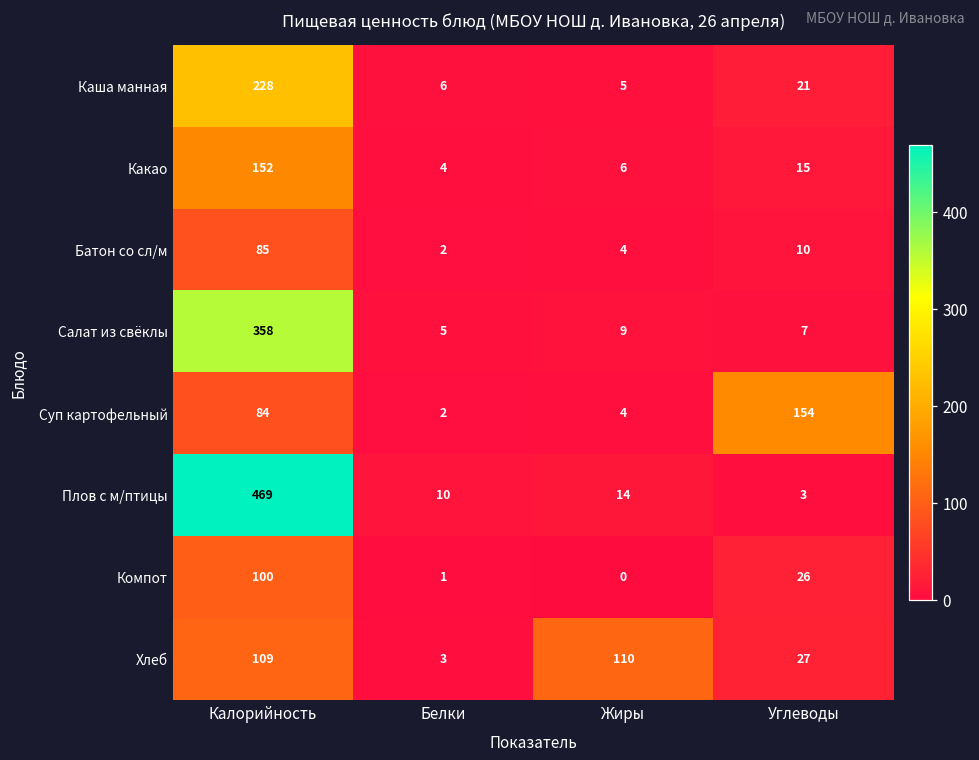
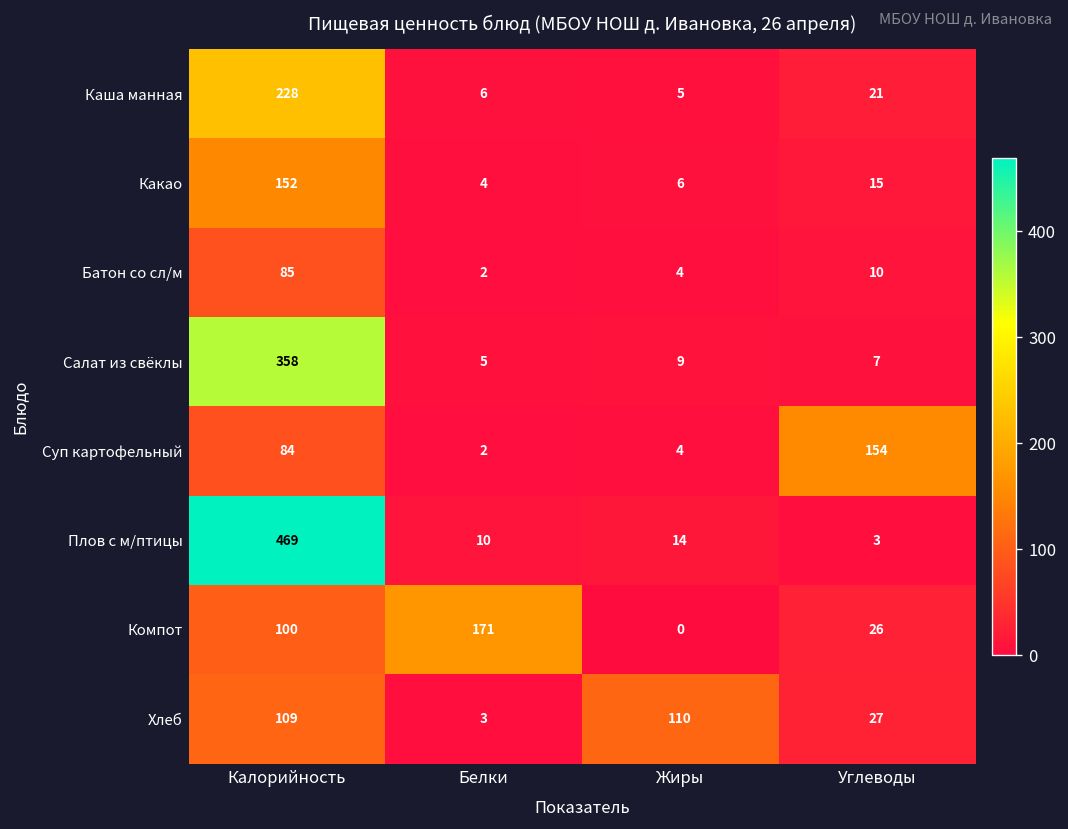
  {
    "Каша манная": {
      "Калорийность": 228,
      "Белки": 6,
      "Жиры": 5,
      "Углеводы": 21
    },
    "Какао": {
      "Калорийность": 152,
      "Белки": 4,
      "Жиры": 6,
      "Углеводы": 15
    },
    "Батон со сл/м": {
      "Калорийность": 85,
      "Белки": 2,
      "Жиры": 4,
      "Углеводы": 10
    },
    "Салат из свёклы": {
      "Калорийность": 358,
      "Белки": 5,
      "Жиры": 9,
      "Углеводы": 7
    },
    "Суп картофельный": {
      "Калорийность": 84,
      "Белки": 2,
      "Жиры": 4,
      "Углеводы": 154
    },
    "Плов с м/птицы": {
      "Калорийность": 469,
      "Белки": 10,
      "Жиры": 14,
      "Углеводы": 3
    },
    "Компот": {
      "Калорийность": 100,
-     "Белки": 1,
+     "Белки": 171,
      "Жиры": 0,
      "Углеводы": 26
    },
    "Хлеб": {
      "Калорийность": 109,
      "Белки": 3,
      "Жиры": 110,
      "Углеводы": 27
    }
  }
